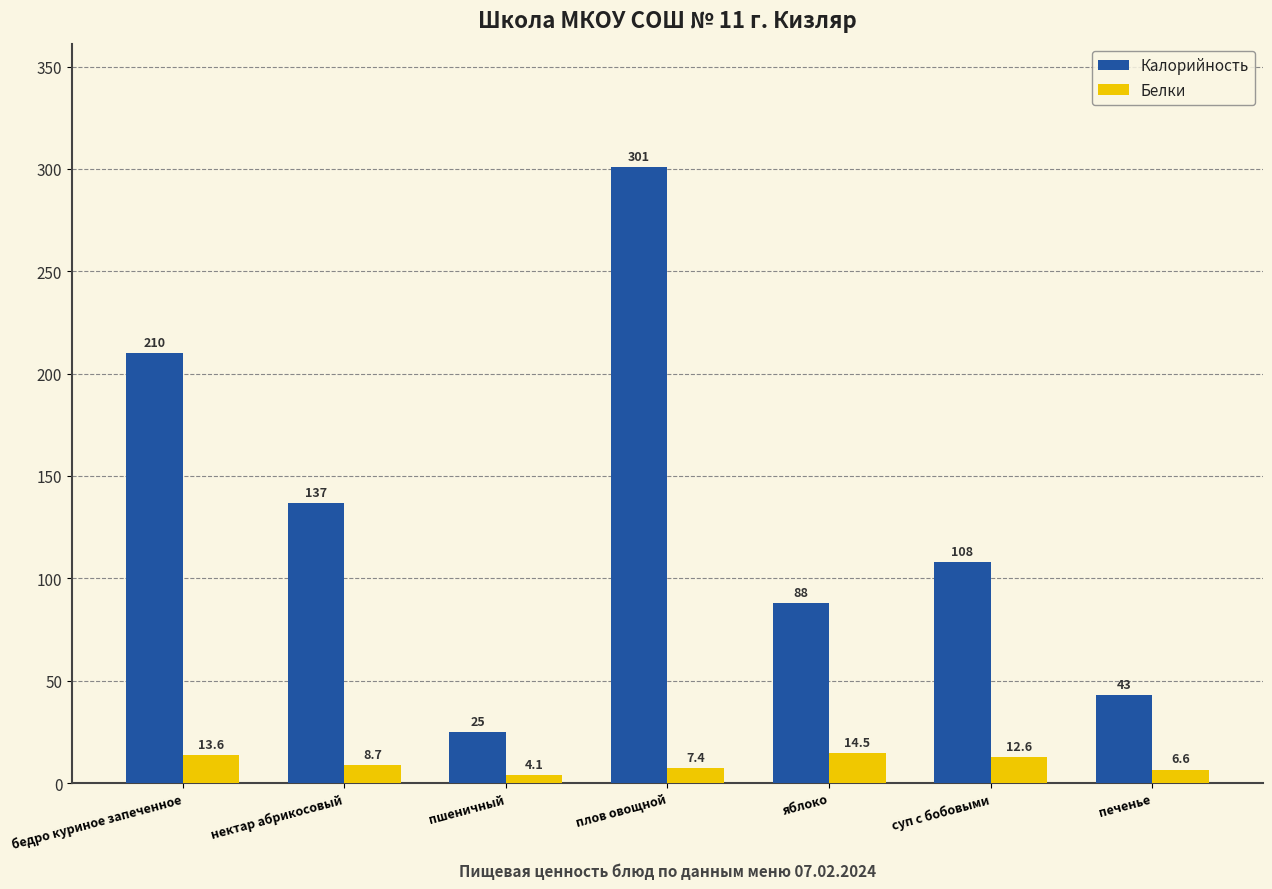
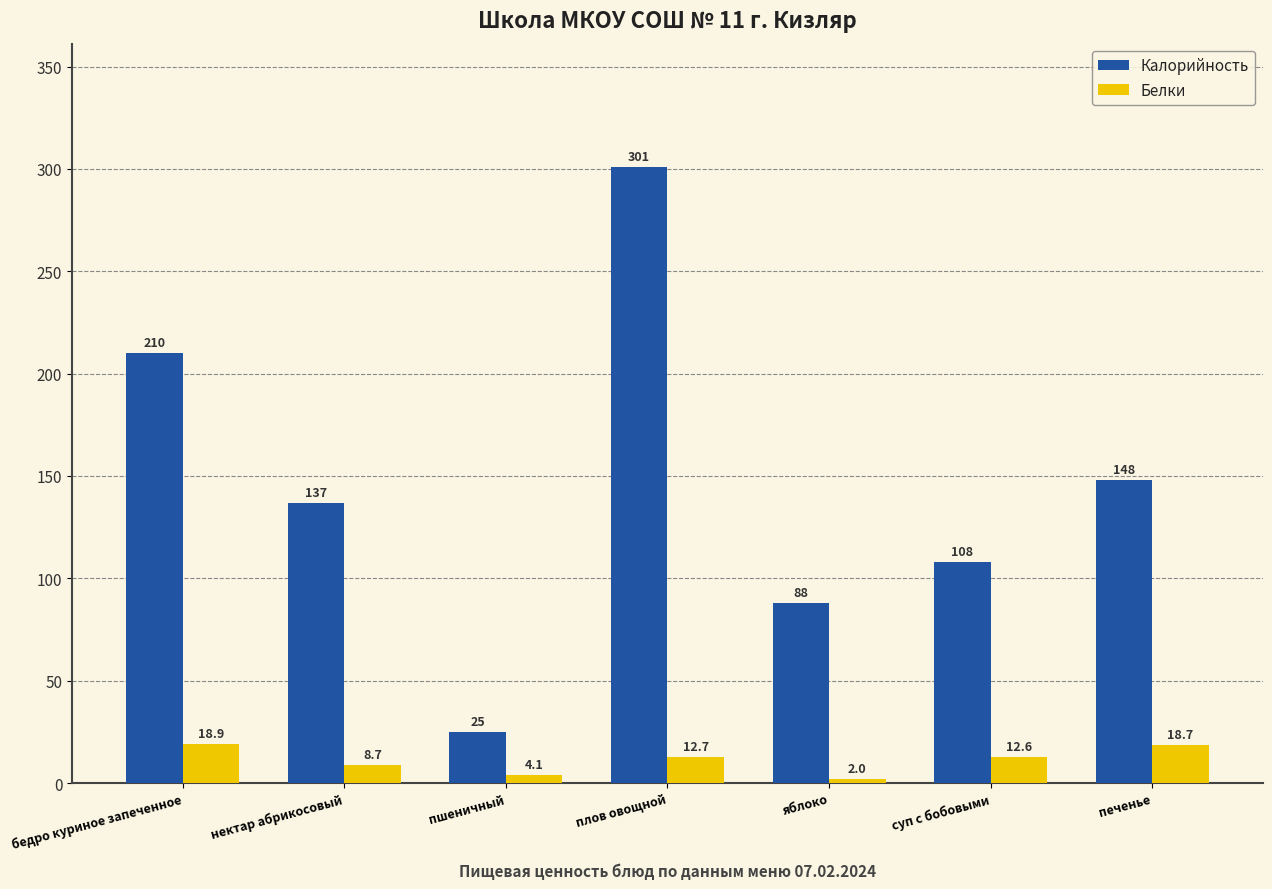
  {
    "Калорийность": {
      "бедро куриное запеченное": 210,
      "нектар абрикосовый": 137,
      "пшеничный": 25,
      "плов овощной": 301,
      "яблоко": 88,
      "суп с бобовыми": 108,
-     "печенье": 43
+     "печенье": 148
    },
    "Белки": {
-     "бедро куриное запеченное": 13.6,
+     "бедро куриное запеченное": 18.9,
      "нектар абрикосовый": 8.7,
      "пшеничный": 4.1,
-     "плов овощной": 7.4,
-     "яблоко": 14.5,
+     "плов овощной": 12.7,
+     "яблоко": 2.0,
      "суп с бобовыми": 12.6,
-     "печенье": 6.6
+     "печенье": 18.7
    }
  }
